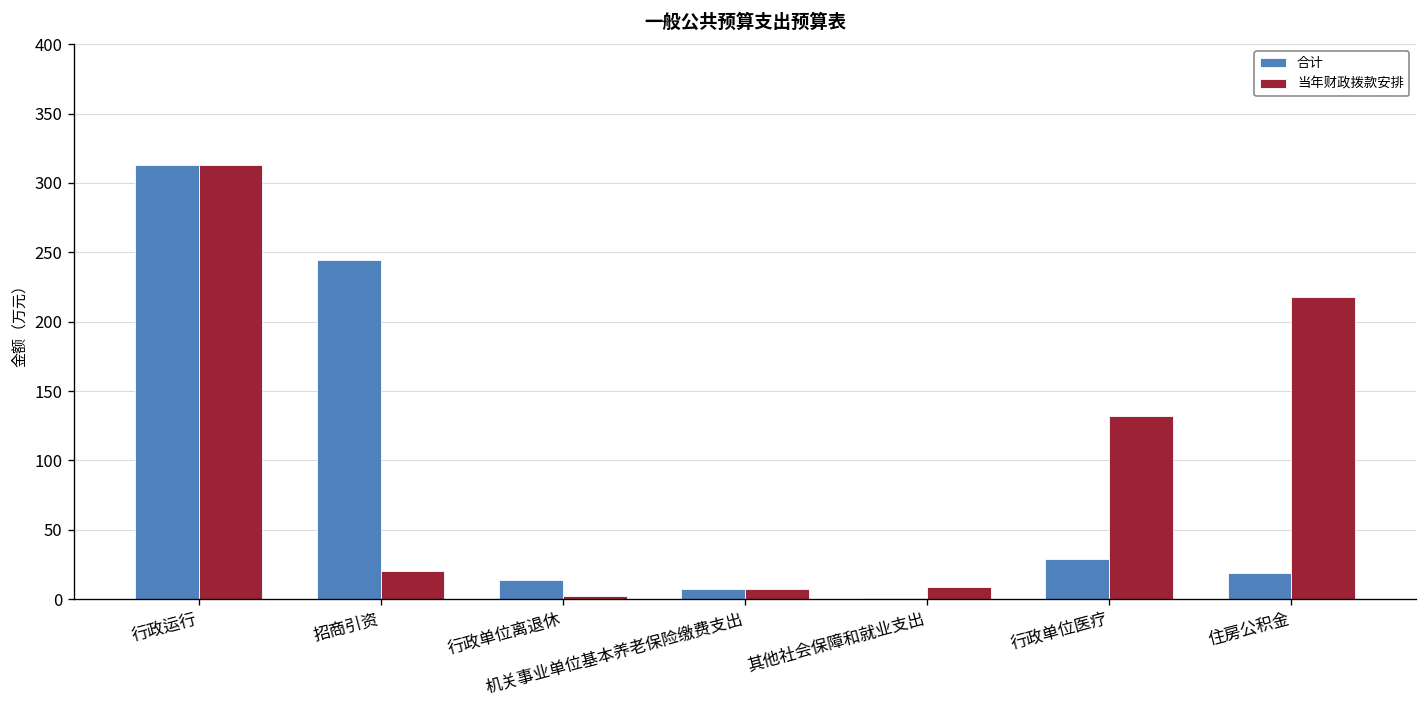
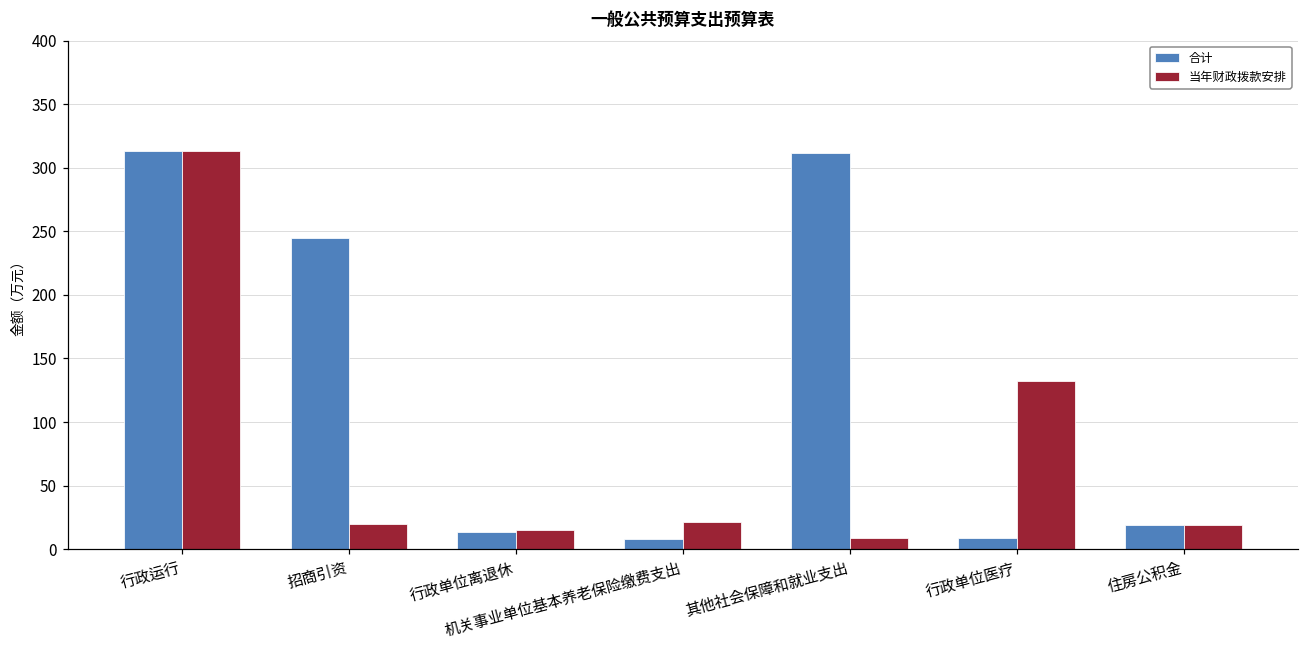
  {
    "合计": {
      "行政运行": 313,
      "招商引资": 245,
      "行政单位离退休": 14,
      "机关事业单位基本养老保险缴费支出": 8,
-     "其他社会保障和就业支出": 1,
-     "行政单位医疗": 29,
+     "其他社会保障和就业支出": 312,
+     "行政单位医疗": 9,
      "住房公积金": 19
    },
    "当年财政拨款安排": {
      "行政运行": 313,
      "招商引资": 20,
-     "行政单位离退休": 2,
-     "机关事业单位基本养老保险缴费支出": 8,
+     "行政单位离退休": 15,
+     "机关事业单位基本养老保险缴费支出": 22,
      "其他社会保障和就业支出": 9,
      "行政单位医疗": 132,
-     "住房公积金": 218
+     "住房公积金": 19
    }
  }
